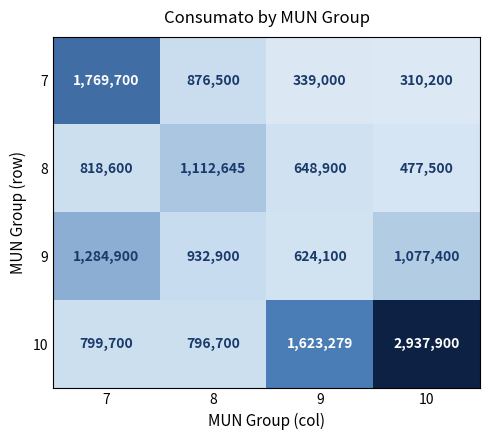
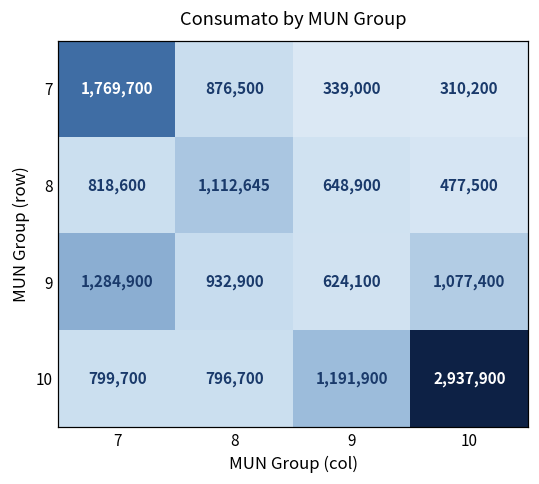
  {
    "7": {
      "7": "1,769,700",
      "8": "876,500",
      "9": "339,000",
      "10": "310,200"
    },
    "8": {
      "7": "818,600",
      "8": "1,112,645",
      "9": "648,900",
      "10": "477,500"
    },
    "9": {
      "7": "1,284,900",
      "8": "932,900",
      "9": "624,100",
      "10": "1,077,400"
    },
    "10": {
      "7": "799,700",
      "8": "796,700",
-     "9": "1,623,279",
+     "9": "1,191,900",
      "10": "2,937,900"
    }
  }
